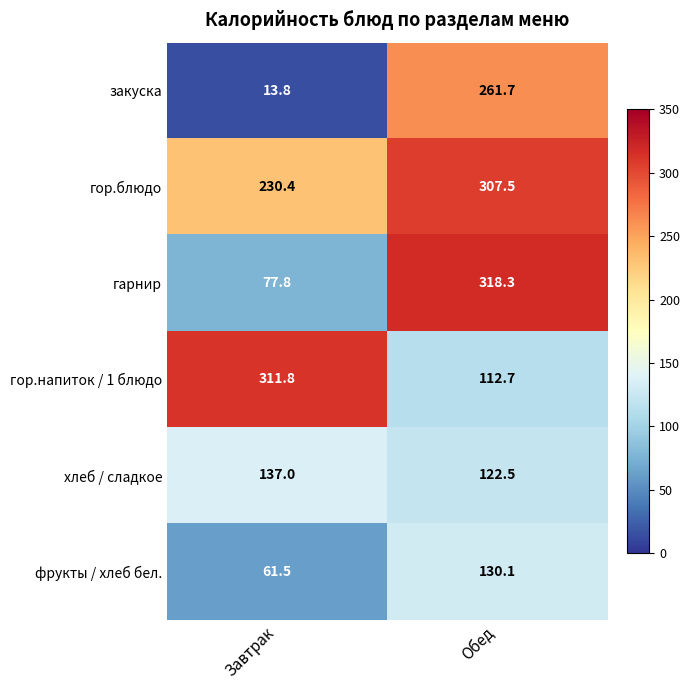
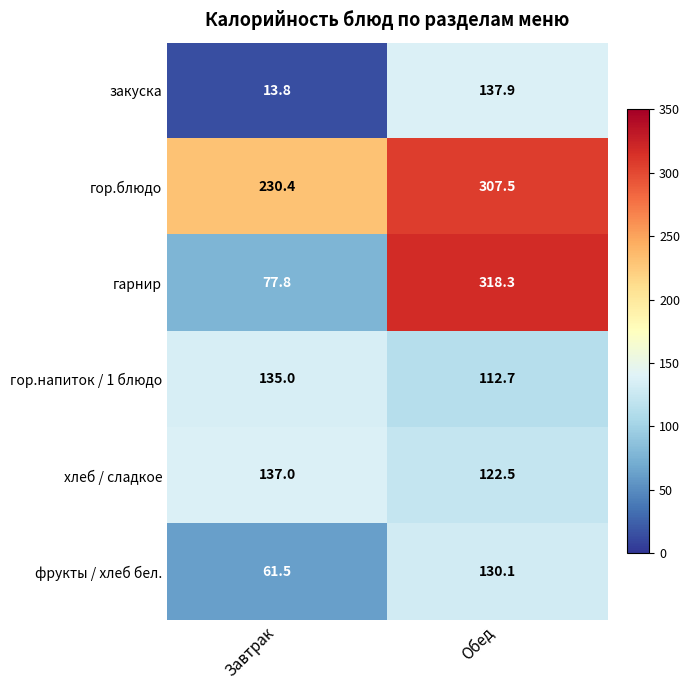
  {
    "закуска": {
      "Завтрак": 13.8,
-     "Обед": 261.7
+     "Обед": 137.9
    },
    "гор.блюдо": {
      "Завтрак": 230.4,
      "Обед": 307.5
    },
    "гарнир": {
      "Завтрак": 77.8,
      "Обед": 318.3
    },
    "гор.напиток / 1 блюдо": {
-     "Завтрак": 311.8,
+     "Завтрак": 135.0,
      "Обед": 112.7
    },
    "хлеб / сладкое": {
      "Завтрак": 137.0,
      "Обед": 122.5
    },
    "фрукты / хлеб бел.": {
      "Завтрак": 61.5,
      "Обед": 130.1
    }
  }
